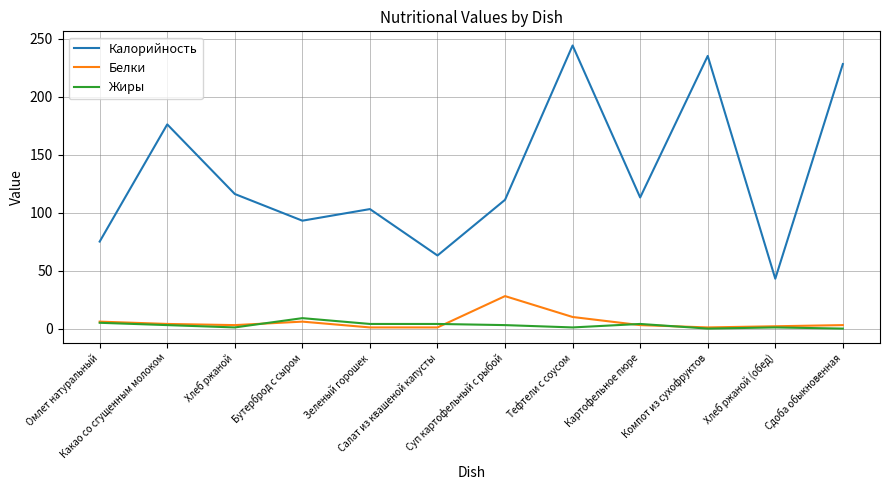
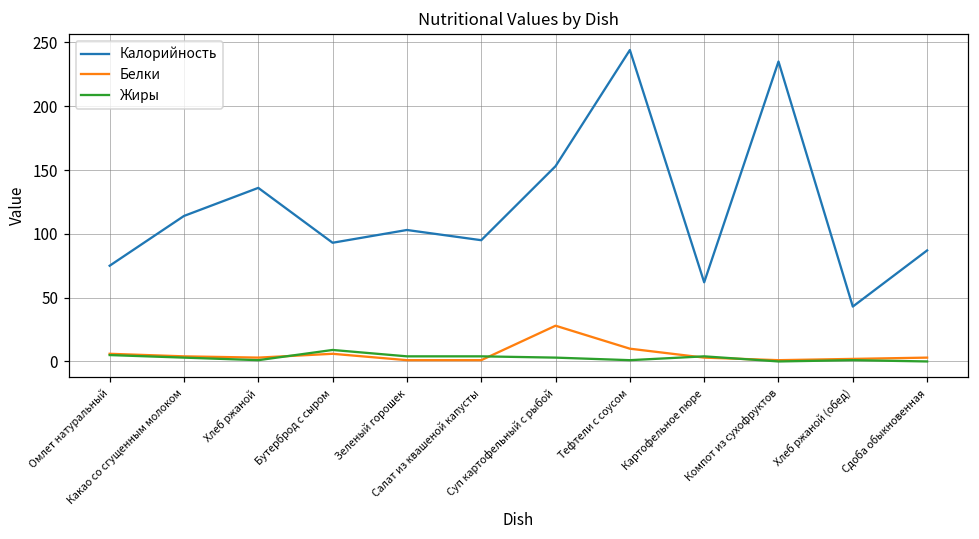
  {
    "Калорийность": {
      "Омлет натуральный": 75,
-     "Какао со сгущенным молоком": 176,
-     "Хлеб ржаной": 116,
+     "Какао со сгущенным молоком": 114,
+     "Хлеб ржаной": 136,
      "Бутерброд с сыром": 93,
      "Зеленый горошек": 103,
-     "Салат из квашеной капусты": 63,
-     "Суп картофельный с рыбой": 111,
+     "Салат из квашеной капусты": 95,
+     "Суп картофельный с рыбой": 153,
      "Тефтели с соусом": 244,
-     "Картофельное пюре": 113,
+     "Картофельное пюре": 62,
      "Компот из сухофруктов": 235,
      "Хлеб ржаной (обед)": 43,
-     "Сдоба обыкновенная": 228
+     "Сдоба обыкновенная": 87
    },
    "Белки": {
      "Бутерброд с сыром": 6,
      "Зеленый горошек": 1,
      "Салат из квашеной капусты": 1,
      "Суп картофельный с рыбой": 28,
      "Тефтели с соусом": 10,
      "Сдоба обыкновенная": 3
    },
    "Жиры": {
      "Бутерброд с сыром": 9,
      "Зеленый горошек": 4,
      "Салат из квашеной капусты": 4,
      "Суп картофельный с рыбой": 3,
      "Тефтели с соусом": 1,
      "Сдоба обыкновенная": 0
    }
  }
